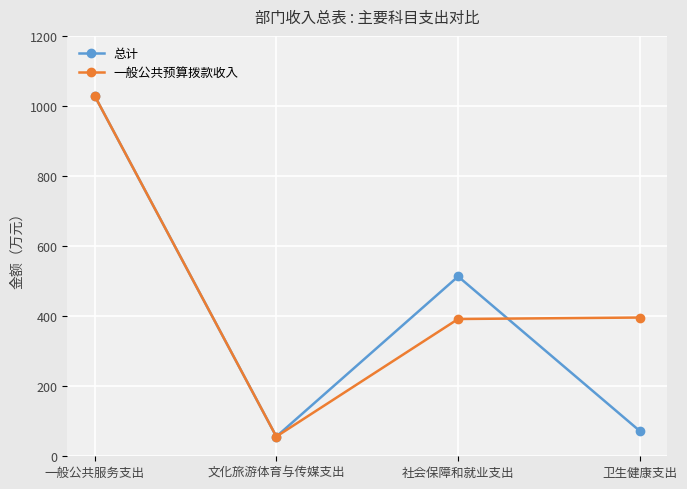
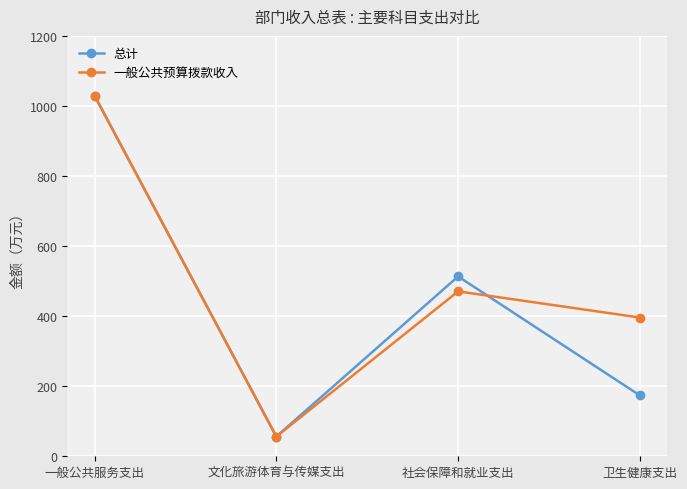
  {
    "总计": {
      "社会保障和就业支出": 510,
-     "卫生健康支出": 70
+     "卫生健康支出": 170
    },
    "一般公共预算拨款收入": {
-     "社会保障和就业支出": 390,
+     "社会保障和就业支出": 470,
      "卫生健康支出": 400
    }
  }
